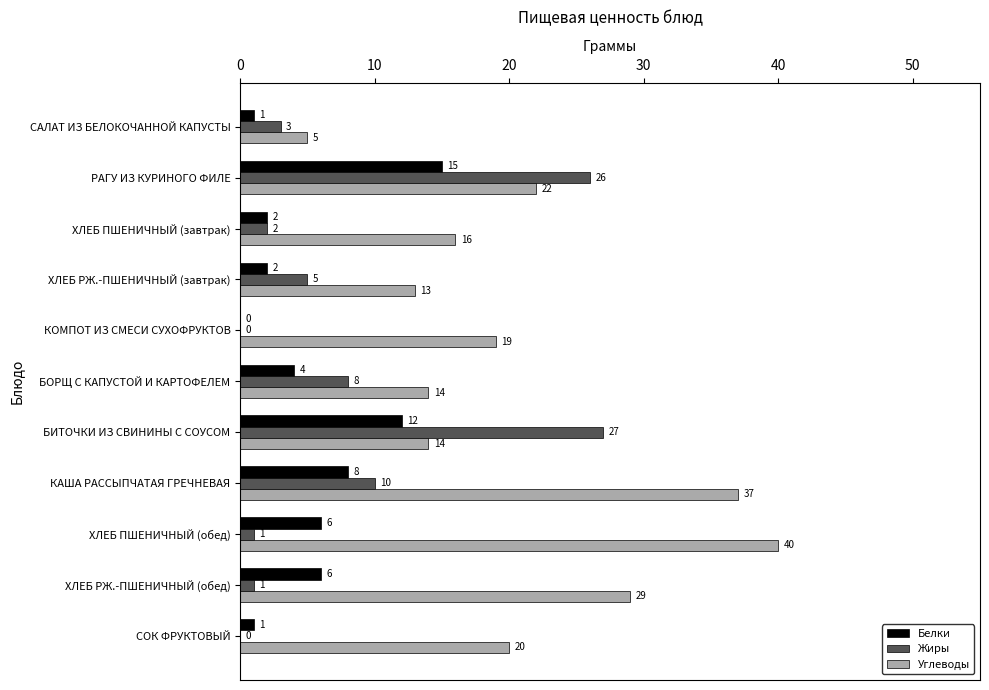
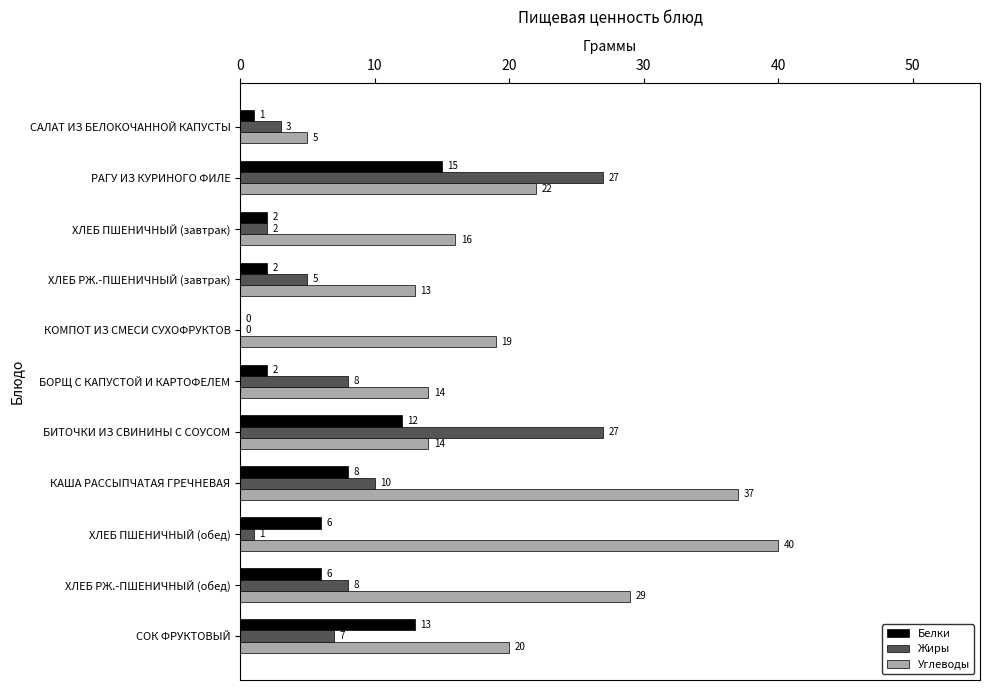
  {
    "Белки": {
      "САЛАТ ИЗ БЕЛОКОЧАННОЙ КАПУСТЫ": 1,
      "РАГУ ИЗ КУРИНОГО ФИЛЕ": 15,
      "ХЛЕБ ПШЕНИЧНЫЙ (завтрак)": 2,
      "ХЛЕБ РЖ.-ПШЕНИЧНЫЙ (завтрак)": 2,
      "КОМПОТ ИЗ СМЕСИ СУХОФРУКТОВ": 0,
-     "БОРЩ С КАПУСТОЙ И КАРТОФЕЛЕМ": 4,
+     "БОРЩ С КАПУСТОЙ И КАРТОФЕЛЕМ": 2,
      "БИТОЧКИ ИЗ СВИНИНЫ С СОУСОМ": 12,
      "КАША РАССЫПЧАТАЯ ГРЕЧНЕВАЯ": 8,
      "ХЛЕБ ПШЕНИЧНЫЙ (обед)": 6,
      "ХЛЕБ РЖ.-ПШЕНИЧНЫЙ (обед)": 6,
-     "СОК ФРУКТОВЫЙ": 1
+     "СОК ФРУКТОВЫЙ": 13
    },
    "Жиры": {
      "САЛАТ ИЗ БЕЛОКОЧАННОЙ КАПУСТЫ": 3,
-     "РАГУ ИЗ КУРИНОГО ФИЛЕ": 26,
+     "РАГУ ИЗ КУРИНОГО ФИЛЕ": 27,
      "ХЛЕБ ПШЕНИЧНЫЙ (завтрак)": 2,
      "ХЛЕБ РЖ.-ПШЕНИЧНЫЙ (завтрак)": 5,
      "КОМПОТ ИЗ СМЕСИ СУХОФРУКТОВ": 0,
      "БОРЩ С КАПУСТОЙ И КАРТОФЕЛЕМ": 8,
      "БИТОЧКИ ИЗ СВИНИНЫ С СОУСОМ": 27,
      "КАША РАССЫПЧАТАЯ ГРЕЧНЕВАЯ": 10,
      "ХЛЕБ ПШЕНИЧНЫЙ (обед)": 1,
-     "ХЛЕБ РЖ.-ПШЕНИЧНЫЙ (обед)": 1,
-     "СОК ФРУКТОВЫЙ": 0
+     "ХЛЕБ РЖ.-ПШЕНИЧНЫЙ (обед)": 8,
+     "СОК ФРУКТОВЫЙ": 7
    },
    "Углеводы": {
      "САЛАТ ИЗ БЕЛОКОЧАННОЙ КАПУСТЫ": 5,
      "РАГУ ИЗ КУРИНОГО ФИЛЕ": 22,
      "ХЛЕБ ПШЕНИЧНЫЙ (завтрак)": 16,
      "ХЛЕБ РЖ.-ПШЕНИЧНЫЙ (завтрак)": 13,
      "КОМПОТ ИЗ СМЕСИ СУХОФРУКТОВ": 19,
      "БОРЩ С КАПУСТОЙ И КАРТОФЕЛЕМ": 14,
      "БИТОЧКИ ИЗ СВИНИНЫ С СОУСОМ": 14,
      "КАША РАССЫПЧАТАЯ ГРЕЧНЕВАЯ": 37,
      "ХЛЕБ ПШЕНИЧНЫЙ (обед)": 40,
      "ХЛЕБ РЖ.-ПШЕНИЧНЫЙ (обед)": 29,
      "СОК ФРУКТОВЫЙ": 20
    }
  }
